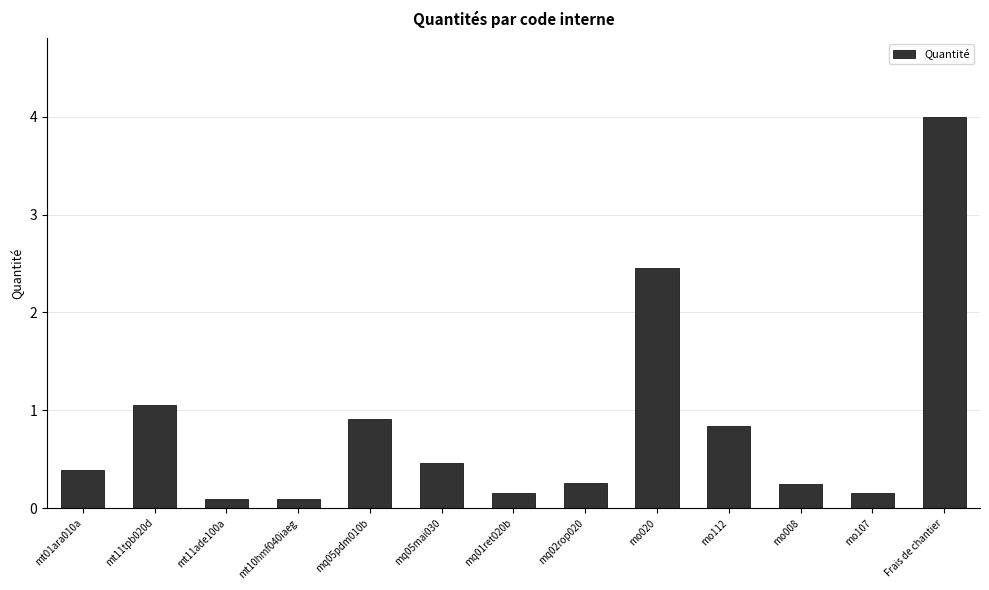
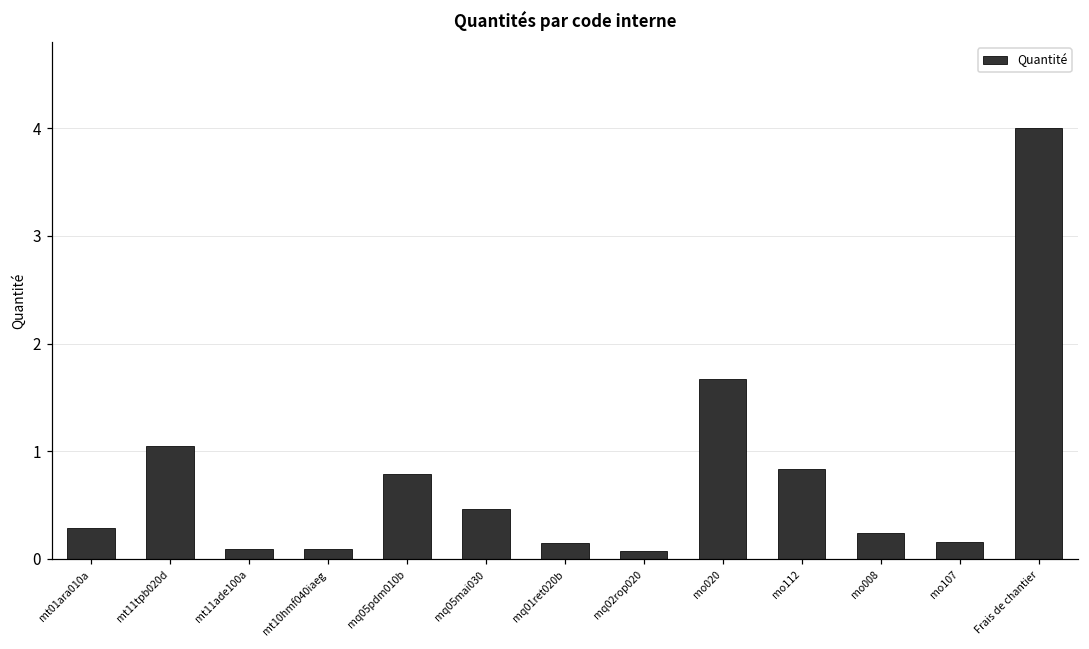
  {
-   "mt01ara010a": 0.4,
+   "mt01ara010a": 0.3,
    "mt11tpb020d": 1.1,
    "mt11ade100a": 0.1,
    "mt10hmf040iaeg": 0.1,
-   "mq05pdm010b": 0.9,
+   "mq05pdm010b": 0.8,
    "mq05mai030": 0.5,
    "mq01ret020b": 0.2,
-   "mq02rop020": 0.3,
-   "mo020": 2.4,
+   "mq02rop020": 0.1,
+   "mo020": 1.7,
    "mo112": 0.8,
    "mo008": 0.2,
    "mo107": 0.2,
    "Frais de chantier": 4.0
  }
